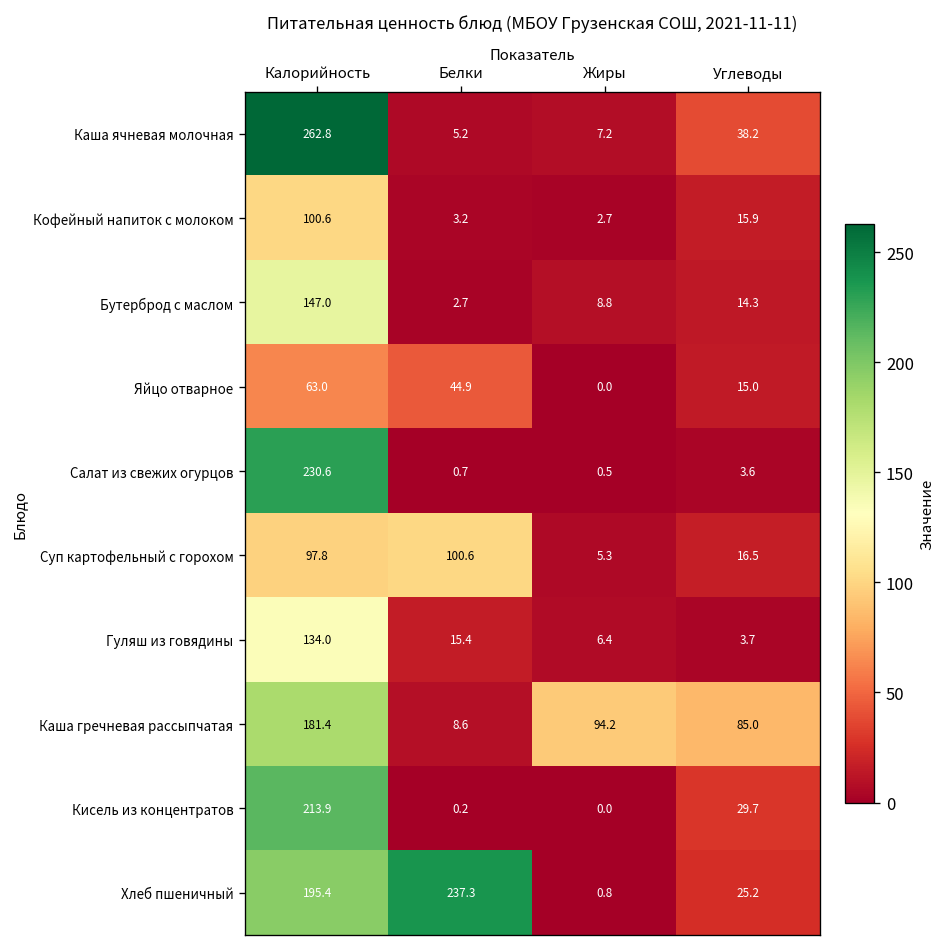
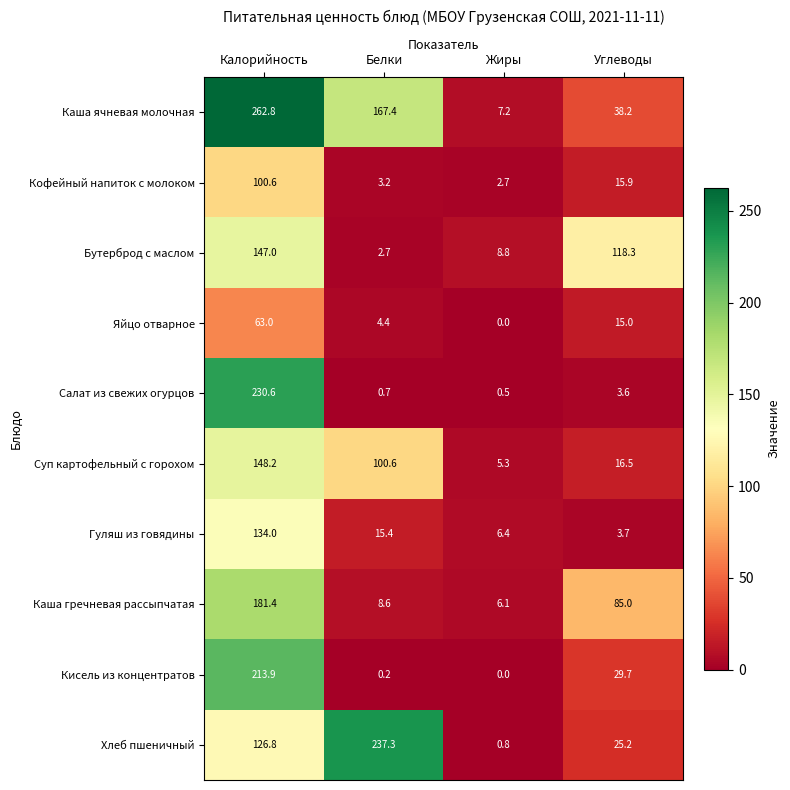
  {
    "Каша ячневая молочная": {
      "Калорийность": 262.8,
-     "Белки": 5.2,
+     "Белки": 167.4,
      "Жиры": 7.2,
      "Углеводы": 38.2
    },
    "Кофейный напиток с молоком": {
      "Калорийность": 100.6,
      "Белки": 3.2,
      "Жиры": 2.7,
      "Углеводы": 15.9
    },
    "Бутерброд с маслом": {
      "Калорийность": 147.0,
      "Белки": 2.7,
      "Жиры": 8.8,
-     "Углеводы": 14.3
+     "Углеводы": 118.3
    },
    "Яйцо отварное": {
      "Калорийность": 63.0,
-     "Белки": 44.9,
+     "Белки": 4.4,
      "Жиры": 0.0,
      "Углеводы": 15.0
    },
    "Салат из свежих огурцов": {
      "Калорийность": 230.6,
      "Белки": 0.7,
      "Жиры": 0.5,
      "Углеводы": 3.6
    },
    "Суп картофельный с горохом": {
-     "Калорийность": 97.8,
+     "Калорийность": 148.2,
      "Белки": 100.6,
      "Жиры": 5.3,
      "Углеводы": 16.5
    },
    "Гуляш из говядины": {
      "Калорийность": 134.0,
      "Белки": 15.4,
      "Жиры": 6.4,
      "Углеводы": 3.7
    },
    "Каша гречневая рассыпчатая": {
      "Калорийность": 181.4,
      "Белки": 8.6,
-     "Жиры": 94.2,
+     "Жиры": 6.1,
      "Углеводы": 85.0
    },
    "Кисель из концентратов": {
      "Калорийность": 213.9,
      "Белки": 0.2,
      "Жиры": 0.0,
      "Углеводы": 29.7
    },
    "Хлеб пшеничный": {
-     "Калорийность": 195.4,
+     "Калорийность": 126.8,
      "Белки": 237.3,
      "Жиры": 0.8,
      "Углеводы": 25.2
    }
  }
